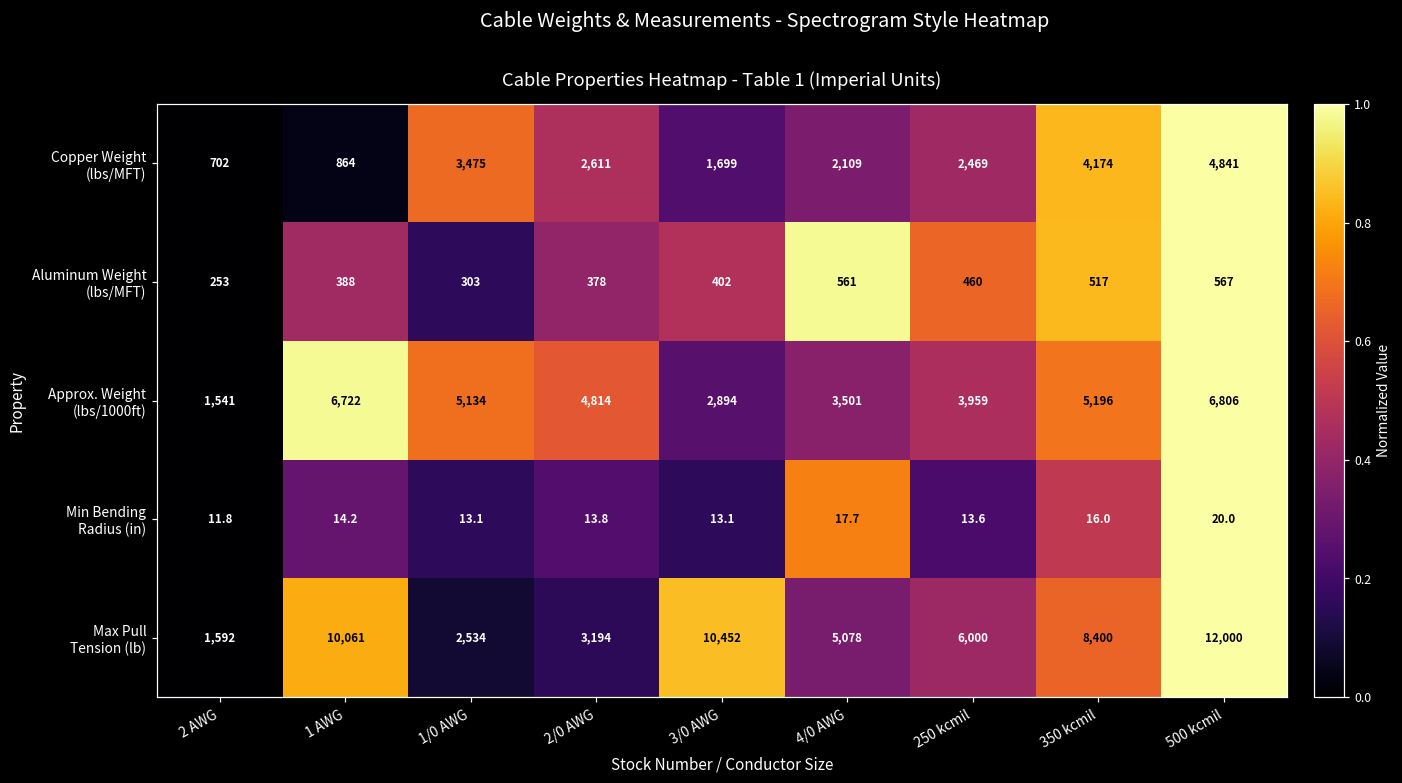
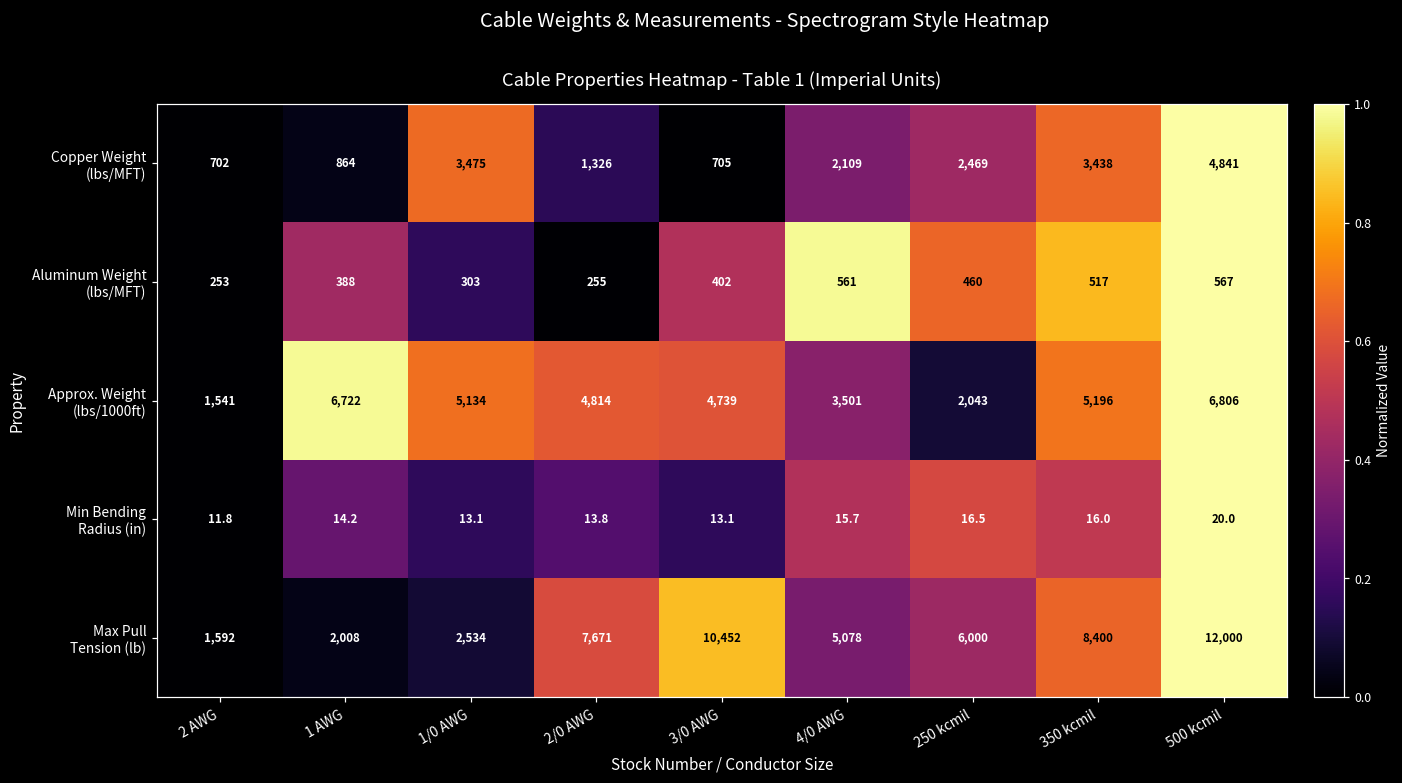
  {
    "Copper Weight (lbs/MFT)": {
      "2 AWG": "702",
      "1 AWG": "864",
      "1/0 AWG": "3,475",
-     "2/0 AWG": "2,611",
-     "3/0 AWG": "1,699",
+     "2/0 AWG": "1,326",
+     "3/0 AWG": "705",
      "4/0 AWG": "2,109",
      "250 kcmil": "2,469",
-     "350 kcmil": "4,174",
+     "350 kcmil": "3,438",
      "500 kcmil": "4,841"
    },
    "Aluminum Weight (lbs/MFT)": {
      "2 AWG": "253",
      "1 AWG": "388",
      "1/0 AWG": "303",
-     "2/0 AWG": "378",
+     "2/0 AWG": "255",
      "3/0 AWG": "402",
      "4/0 AWG": "561",
      "250 kcmil": "460",
      "350 kcmil": "517",
      "500 kcmil": "567"
    },
    "Approx. Weight (lbs/1000ft)": {
      "2 AWG": "1,541",
      "1 AWG": "6,722",
      "1/0 AWG": "5,134",
      "2/0 AWG": "4,814",
-     "3/0 AWG": "2,894",
+     "3/0 AWG": "4,739",
      "4/0 AWG": "3,501",
-     "250 kcmil": "3,959",
+     "250 kcmil": "2,043",
      "350 kcmil": "5,196",
      "500 kcmil": "6,806"
    },
    "Min Bending Radius (in)": {
      "2 AWG": "11.8",
      "1 AWG": "14.2",
      "1/0 AWG": "13.1",
      "2/0 AWG": "13.8",
      "3/0 AWG": "13.1",
-     "4/0 AWG": "17.7",
-     "250 kcmil": "13.6",
+     "4/0 AWG": "15.7",
+     "250 kcmil": "16.5",
      "350 kcmil": "16.0",
      "500 kcmil": "20.0"
    },
    "Max Pull Tension (lb)": {
      "2 AWG": "1,592",
-     "1 AWG": "10,061",
+     "1 AWG": "2,008",
      "1/0 AWG": "2,534",
-     "2/0 AWG": "3,194",
+     "2/0 AWG": "7,671",
      "3/0 AWG": "10,452",
      "4/0 AWG": "5,078",
      "250 kcmil": "6,000",
      "350 kcmil": "8,400",
      "500 kcmil": "12,000"
    }
  }
